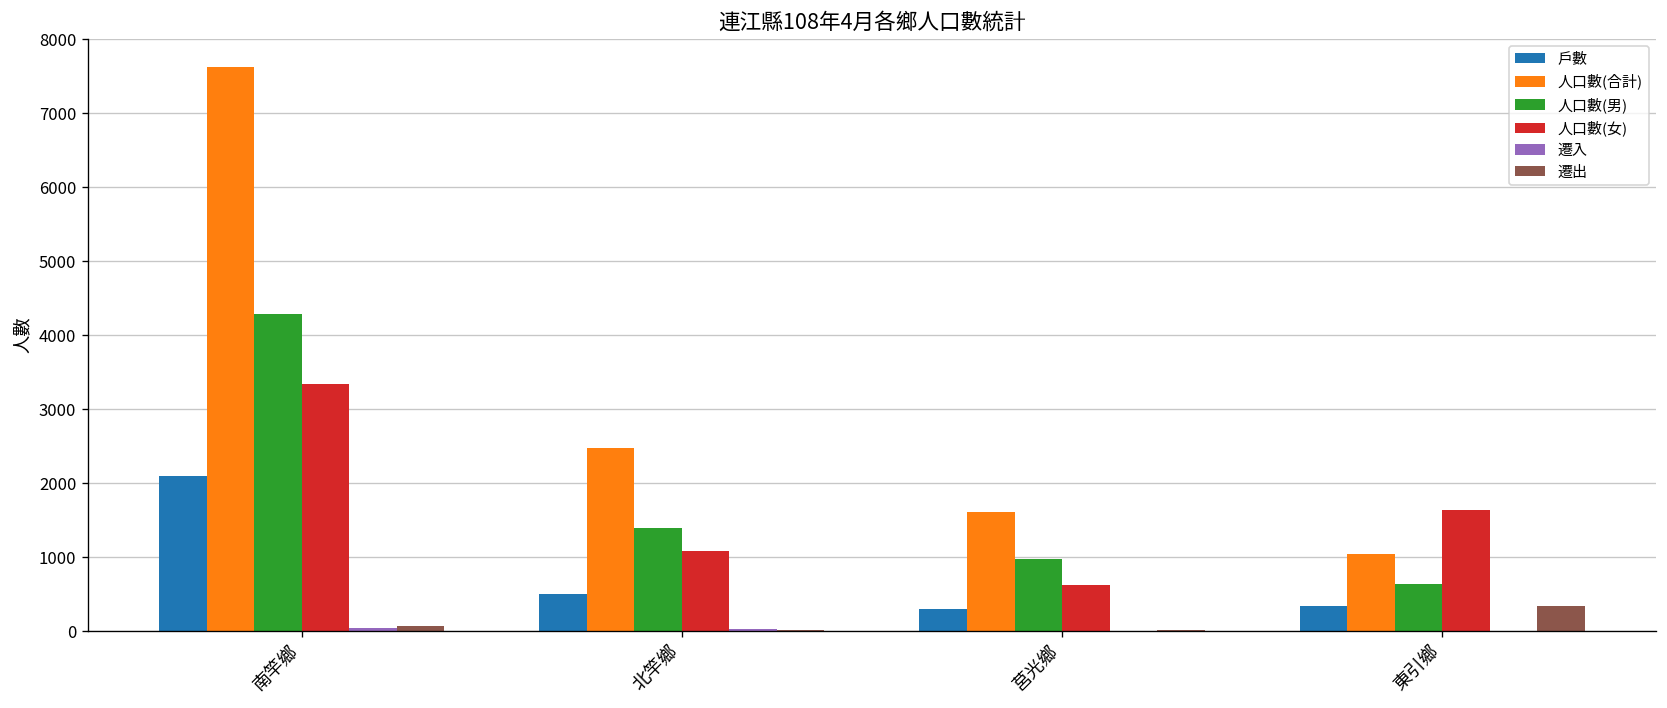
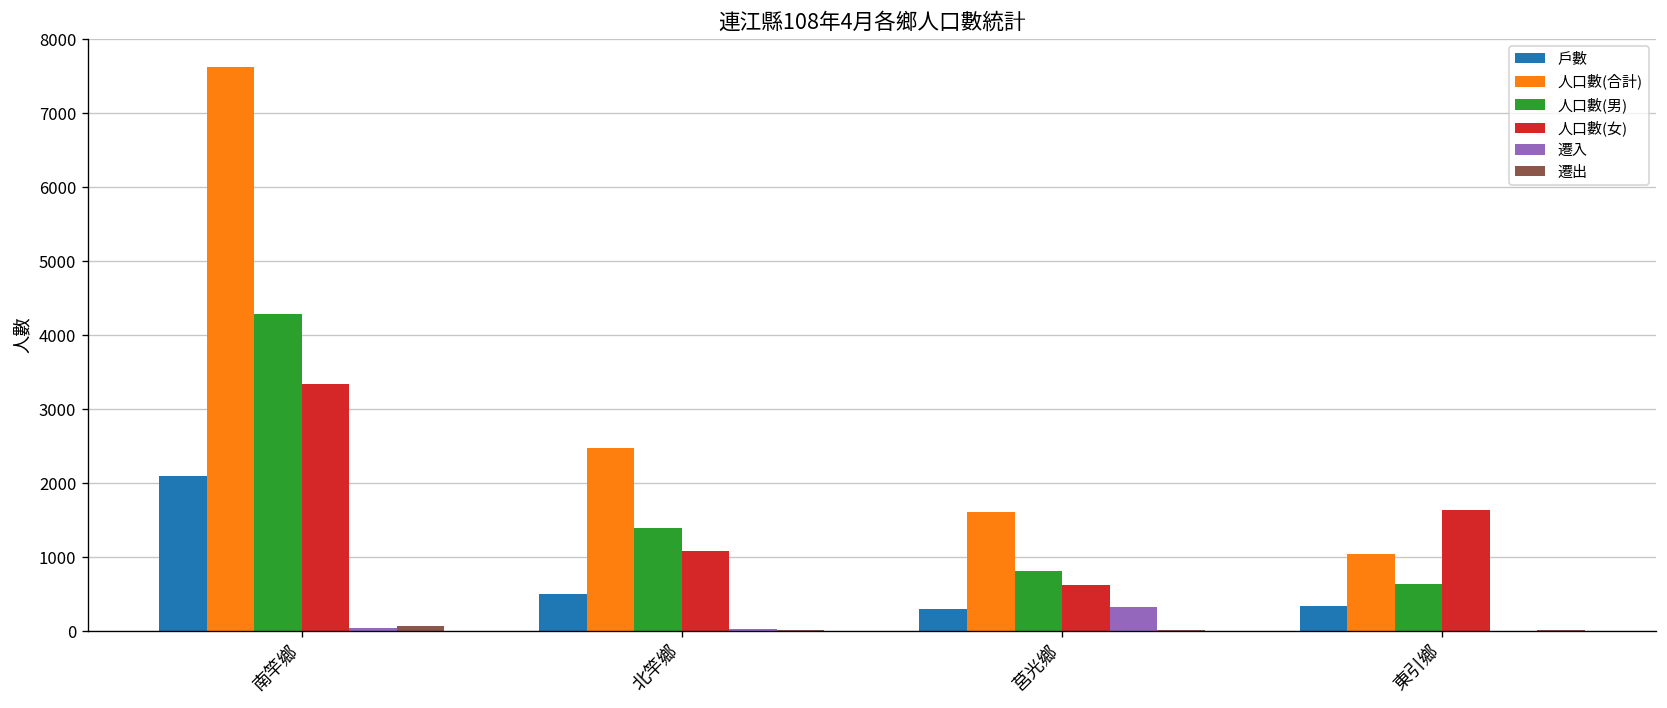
  {
    "戶數": {
      "南竿鄉": 2100,
      "北竿鄉": 500,
      "莒光鄉": 300,
      "東引鄉": 300
    },
    "人口數(合計)": {
      "南竿鄉": 7600,
      "北竿鄉": 2500,
      "莒光鄉": 1600,
      "東引鄉": 1000
    },
    "人口數(男)": {
      "南竿鄉": 4300,
      "北竿鄉": 1400,
-     "莒光鄉": 1000,
+     "莒光鄉": 800,
      "東引鄉": 600
    },
    "人口數(女)": {
      "南竿鄉": 3300,
      "北竿鄉": 1100,
      "莒光鄉": 600,
      "東引鄉": 1600
    },
    "遷入": {
      "南竿鄉": 0,
-     "莒光鄉": 0
+     "莒光鄉": 300
    },
    "遷出": {
      "南竿鄉": 100,
-     "東引鄉": 300
+     "東引鄉": 0
    }
  }
